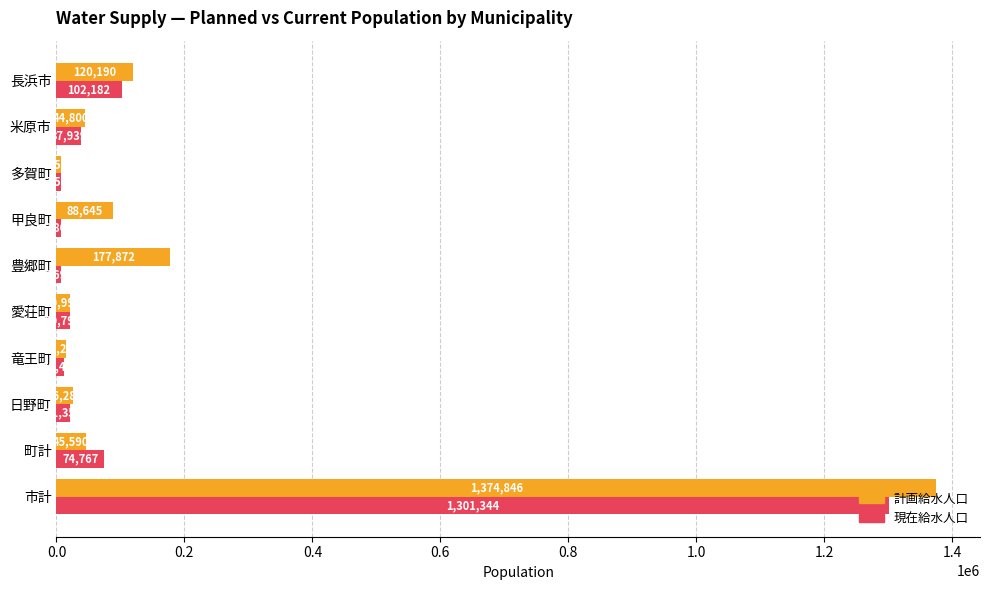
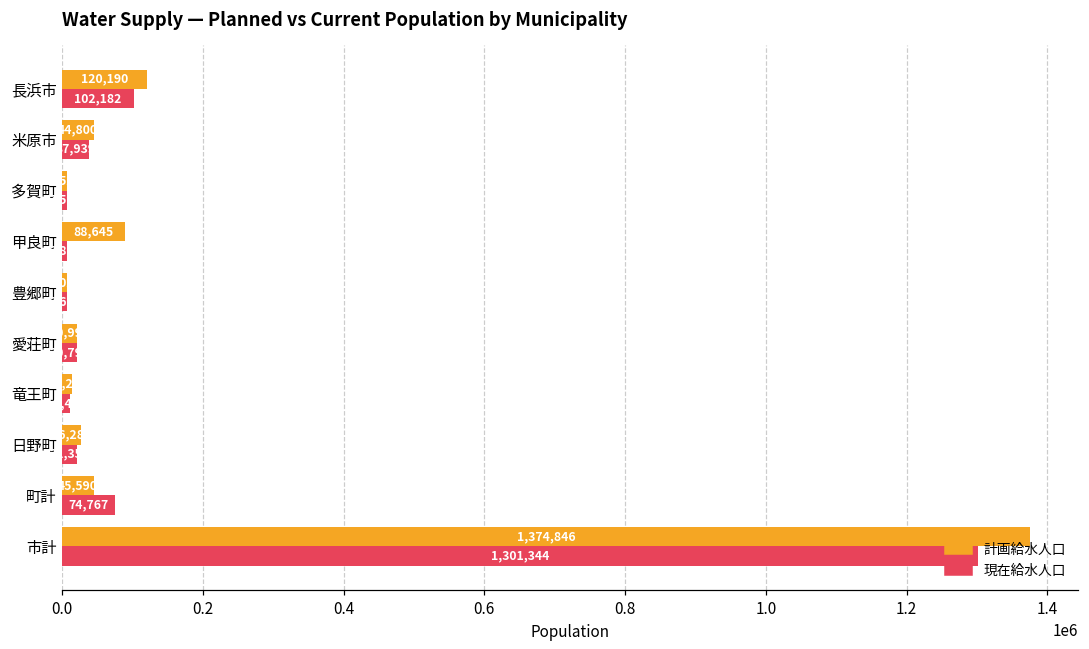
  {
    "計画給水人口": {
      "多賀町": "10000",
-     "豊郷町": "180000",
+     "豊郷町": "10000",
      "愛荘町": "20000",
      "竜王町": "10000",
      "日野町": "30000"
    },
    "現在給水人口": {
      "長浜市": "102,182",
      "米原市": "37,939",
      "町計": "74,767",
      "市計": "1,301,344"
    }
  }
